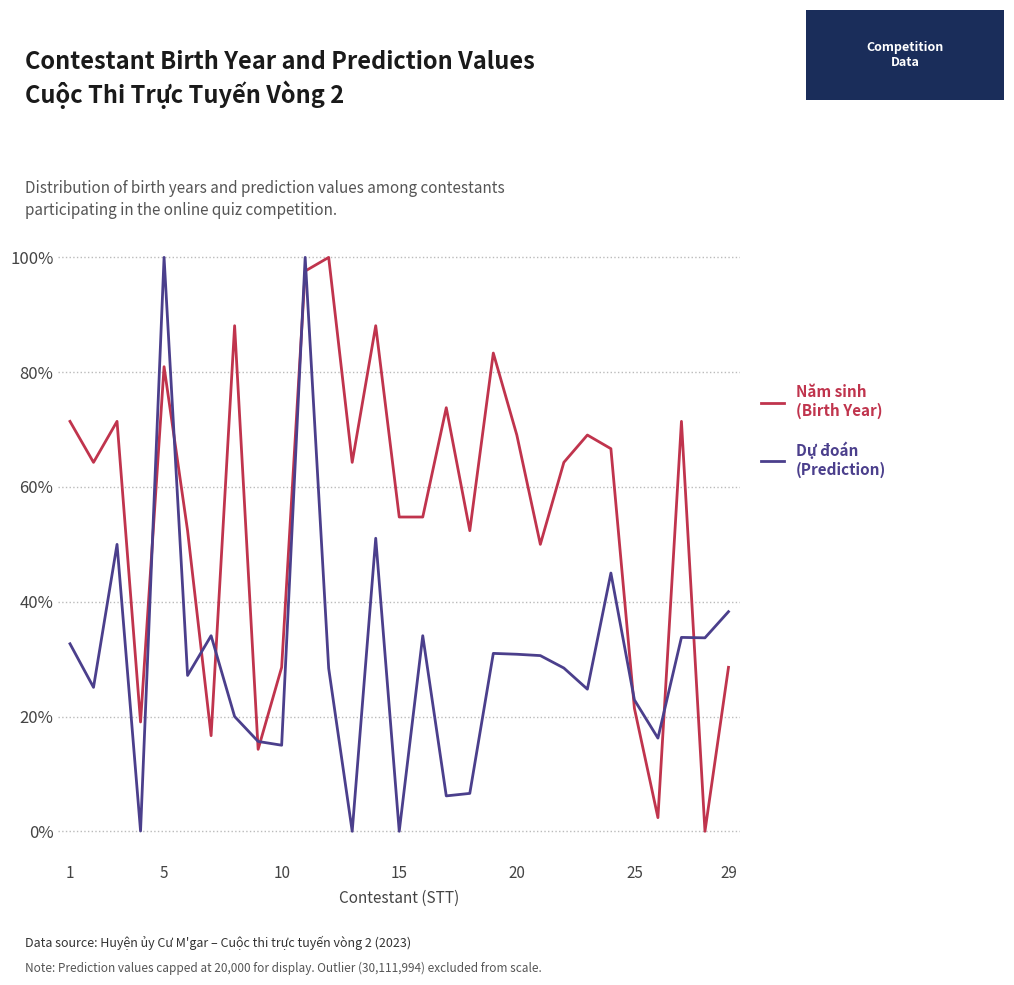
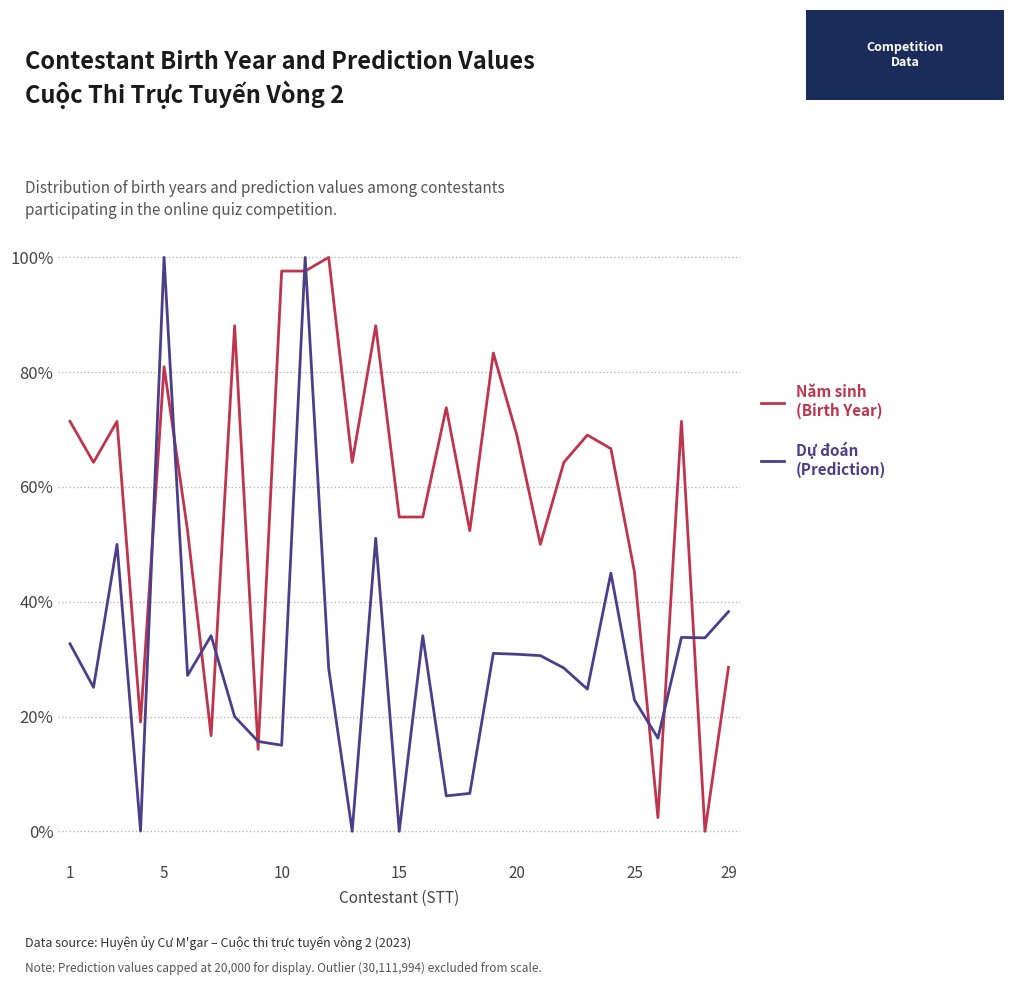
  {
    "Năm sinh (Birth Year)": {
      "1": "71%",
      "5": "81%",
-     "10": "29%",
+     "10": "98%",
      "15": "55%",
      "20": "69%",
-     "25": "21%",
+     "25": "45%",
      "29": "29%"
    },
    "Dự đoán (Prediction)": {
      "1": "33%",
      "5": "100%",
      "10": "15%",
      "15": "0%",
      "20": "31%",
      "25": "23%",
      "29": "38%"
    }
  }
